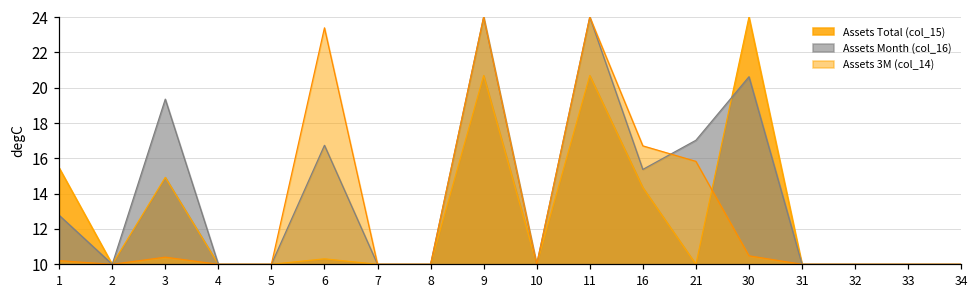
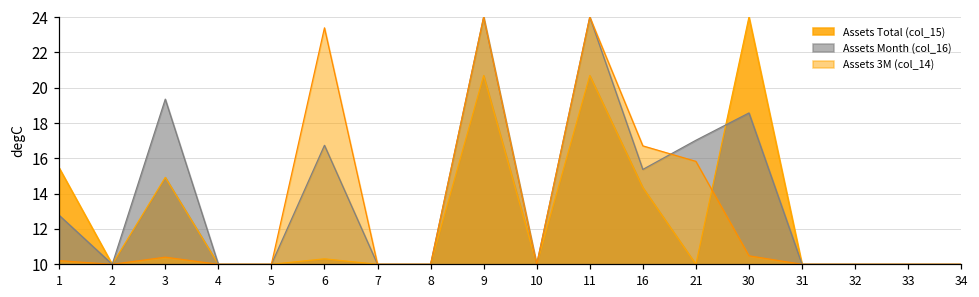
  {
    "Assets Month (col_16)": {
      "1": 12.8,
      "3": 19.4,
      "6": 16.7,
      "16": 15.4,
      "21": 17.0,
-     "30": 20.6
+     "30": 18.6
    }
  }
